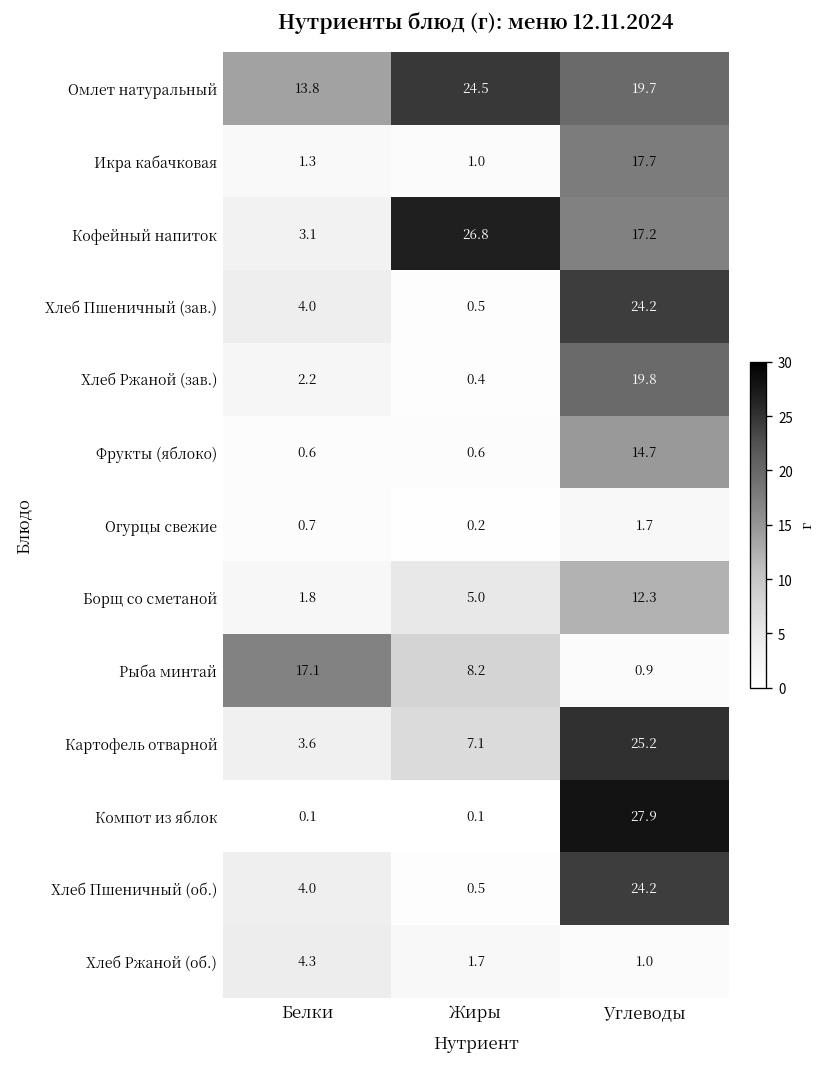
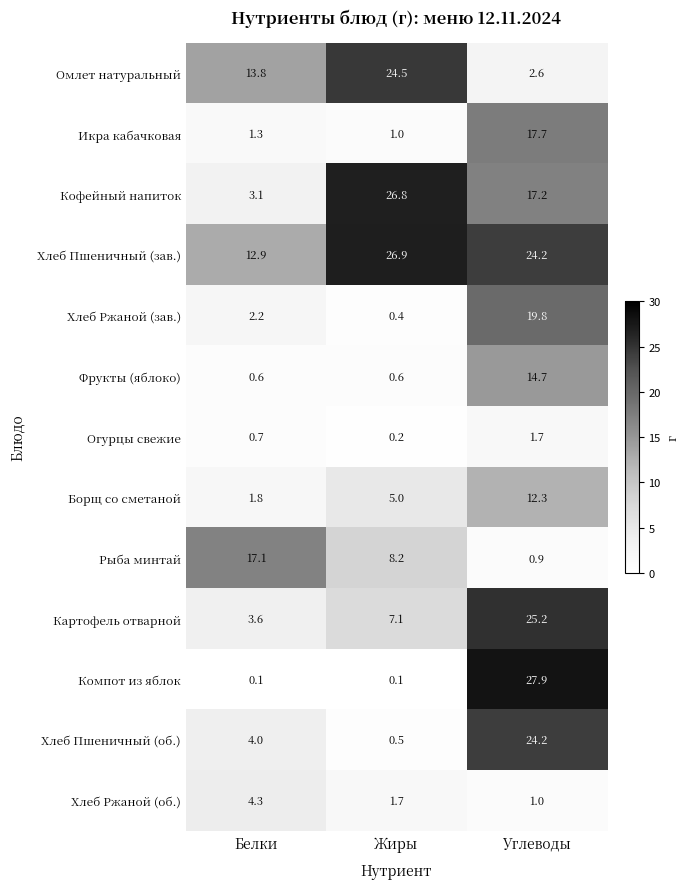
  {
    "Омлет натуральный": {
      "Белки": 13.8,
      "Жиры": 24.5,
-     "Углеводы": 19.7
+     "Углеводы": 2.6
    },
    "Икра кабачковая": {
      "Белки": 1.3,
      "Жиры": 1.0,
      "Углеводы": 17.7
    },
    "Кофейный напиток": {
      "Белки": 3.1,
      "Жиры": 26.8,
      "Углеводы": 17.2
    },
    "Хлеб Пшеничный (зав.)": {
-     "Белки": 4.0,
-     "Жиры": 0.5,
+     "Белки": 12.9,
+     "Жиры": 26.9,
      "Углеводы": 24.2
    },
    "Хлеб Ржаной (зав.)": {
      "Белки": 2.2,
      "Жиры": 0.4,
      "Углеводы": 19.8
    },
    "Фрукты (яблоко)": {
      "Белки": 0.6,
      "Жиры": 0.6,
      "Углеводы": 14.7
    },
    "Огурцы свежие": {
      "Белки": 0.7,
      "Жиры": 0.2,
      "Углеводы": 1.7
    },
    "Борщ со сметаной": {
      "Белки": 1.8,
      "Жиры": 5.0,
      "Углеводы": 12.3
    },
    "Рыба минтай": {
      "Белки": 17.1,
      "Жиры": 8.2,
      "Углеводы": 0.9
    },
    "Картофель отварной": {
      "Белки": 3.6,
      "Жиры": 7.1,
      "Углеводы": 25.2
    },
    "Компот из яблок": {
      "Белки": 0.1,
      "Жиры": 0.1,
      "Углеводы": 27.9
    },
    "Хлеб Пшеничный (об.)": {
      "Белки": 4.0,
      "Жиры": 0.5,
      "Углеводы": 24.2
    },
    "Хлеб Ржаной (об.)": {
      "Белки": 4.3,
      "Жиры": 1.7,
      "Углеводы": 1.0
    }
  }
